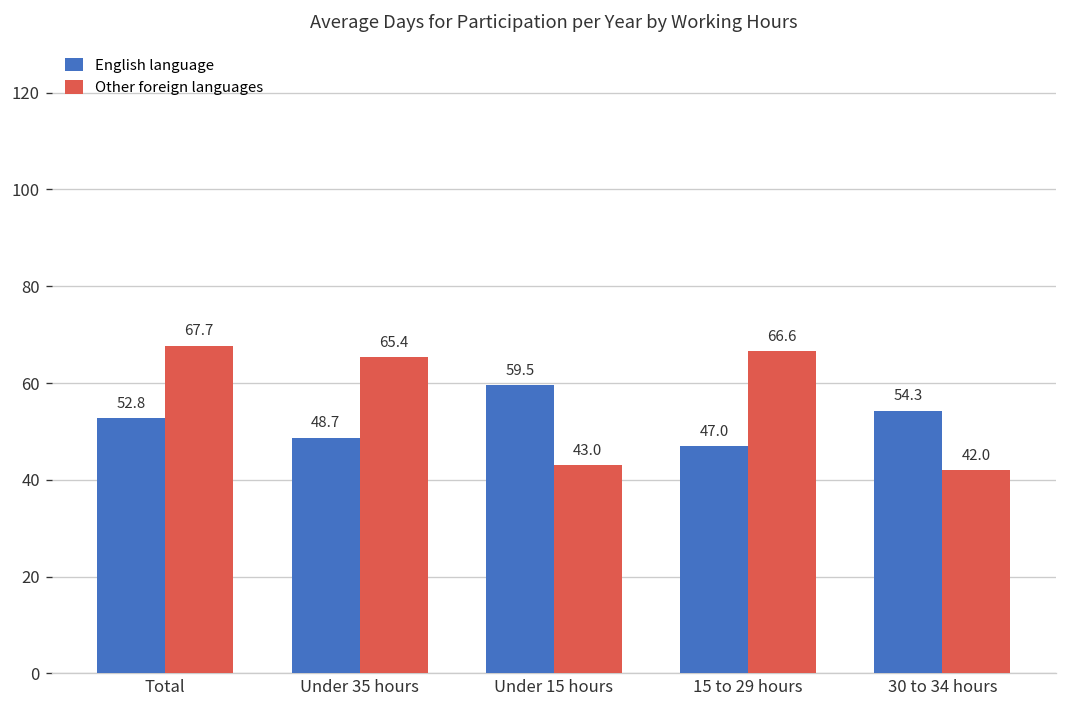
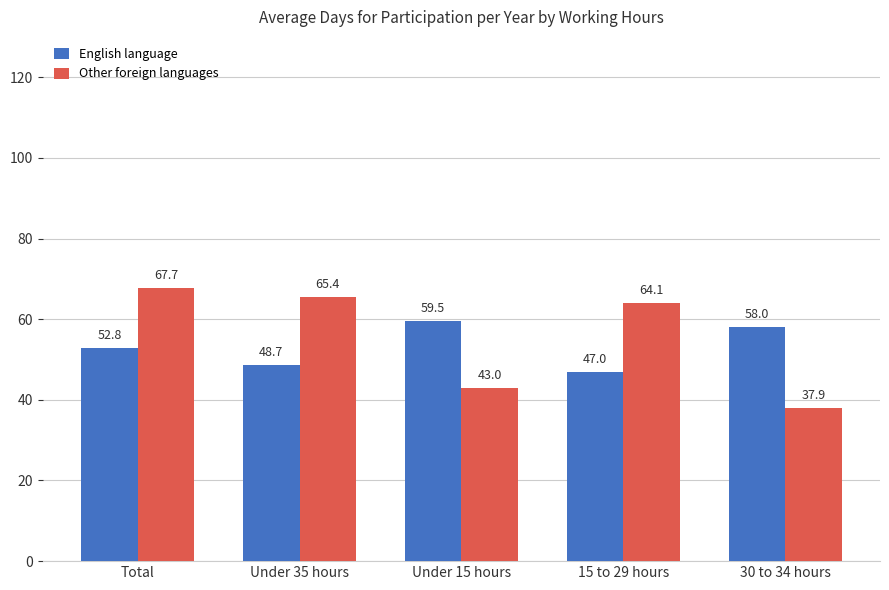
  {
    "English language": {
      "Total": 52.8,
      "Under 35 hours": 48.7,
      "Under 15 hours": 59.5,
      "15 to 29 hours": 47.0,
-     "30 to 34 hours": 54.3
+     "30 to 34 hours": 58.0
    },
    "Other foreign languages": {
      "Total": 67.7,
      "Under 35 hours": 65.4,
      "Under 15 hours": 43.0,
-     "15 to 29 hours": 66.6,
-     "30 to 34 hours": 42.0
+     "15 to 29 hours": 64.1,
+     "30 to 34 hours": 37.9
    }
  }
